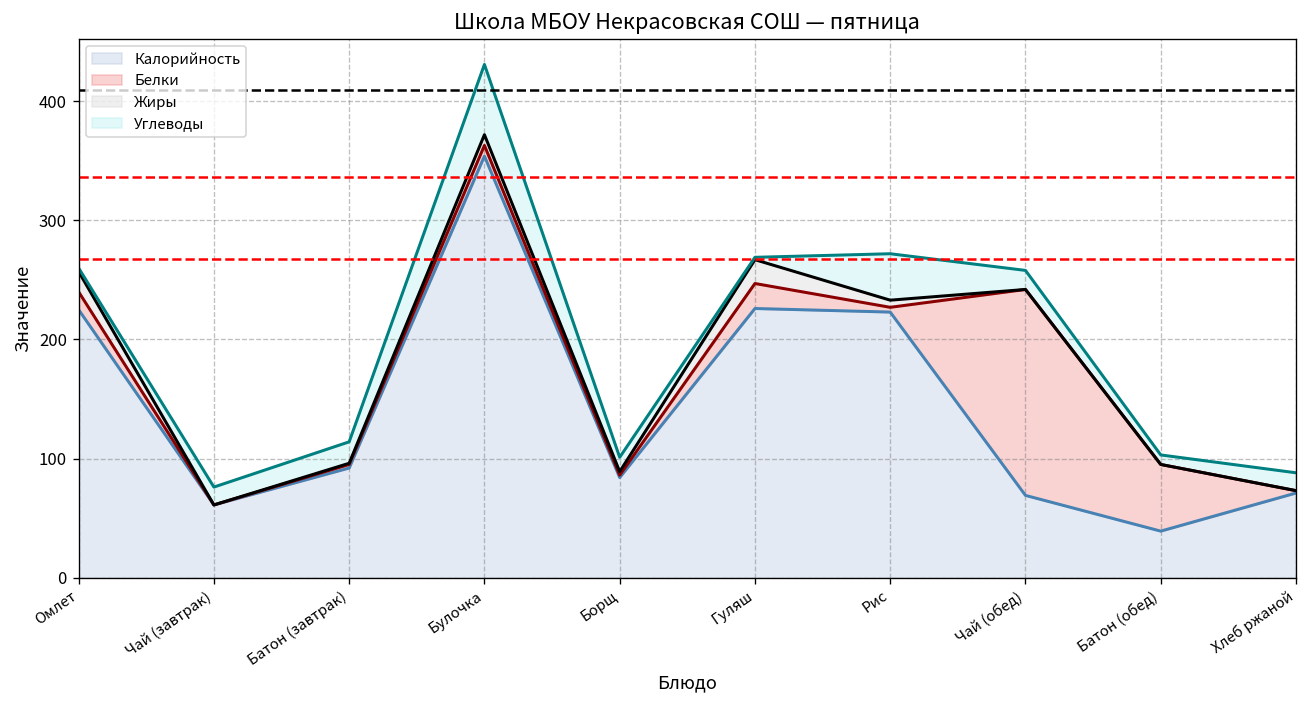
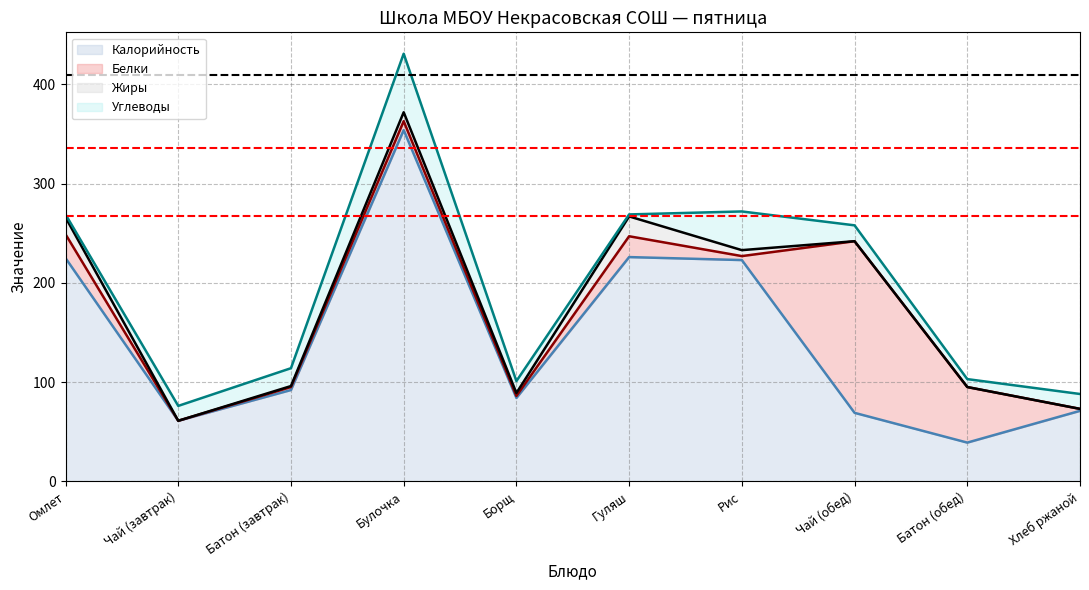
  {
    "Белки": {
-     "Омлет": 15,
+     "Омлет": 24,
      "Булочка": 10,
      "Гуляш": 20,
      "Рис": 0
    }
  }
